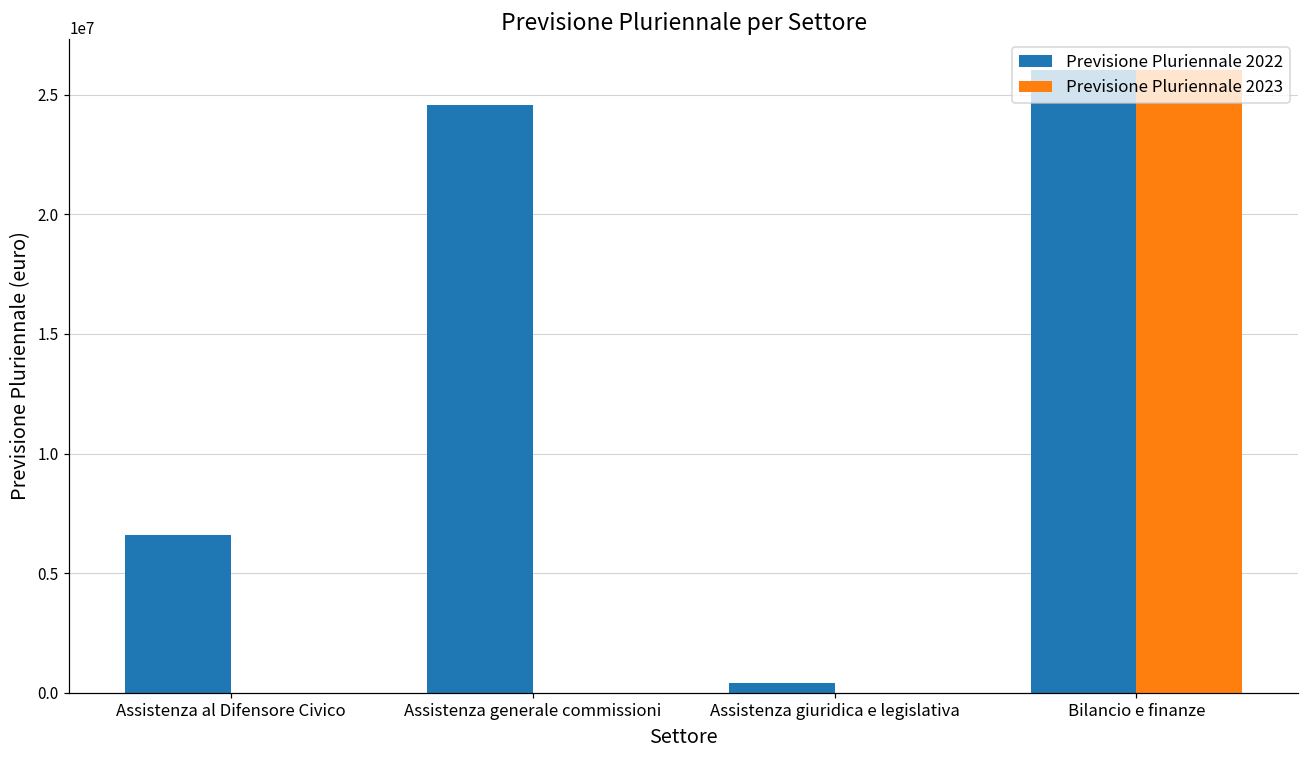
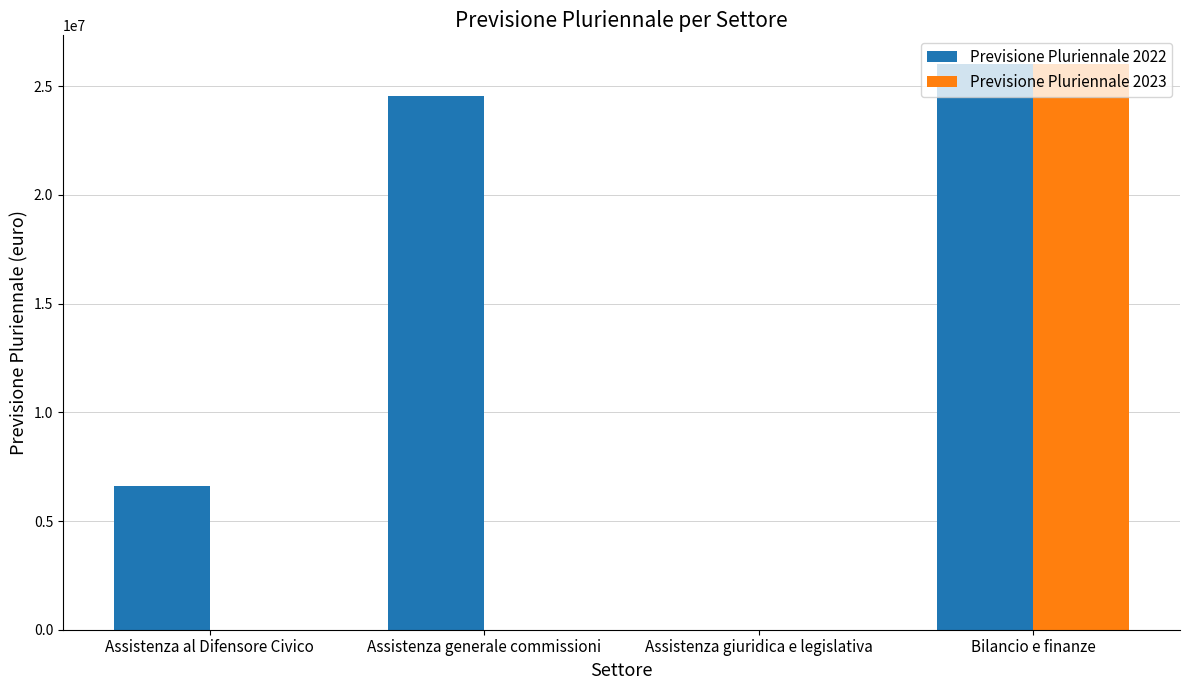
  {
    "Previsione Pluriennale 2022": {
      "Assistenza al Difensore Civico": 6600000,
      "Assistenza generale commissioni": 24600000,
-     "Assistenza giuridica e legislativa": 400000
+     "Assistenza giuridica e legislativa": 0
    },
    "Previsione Pluriennale 2023": {
      "Assistenza giuridica e legislativa": 0
    }
  }
